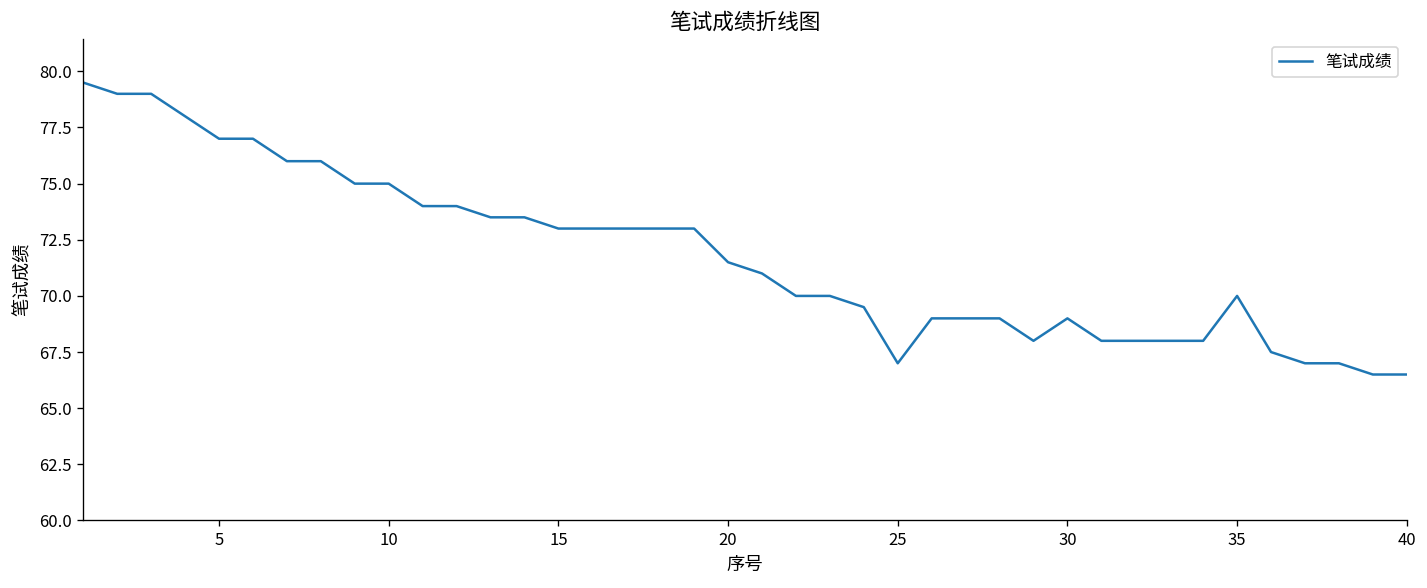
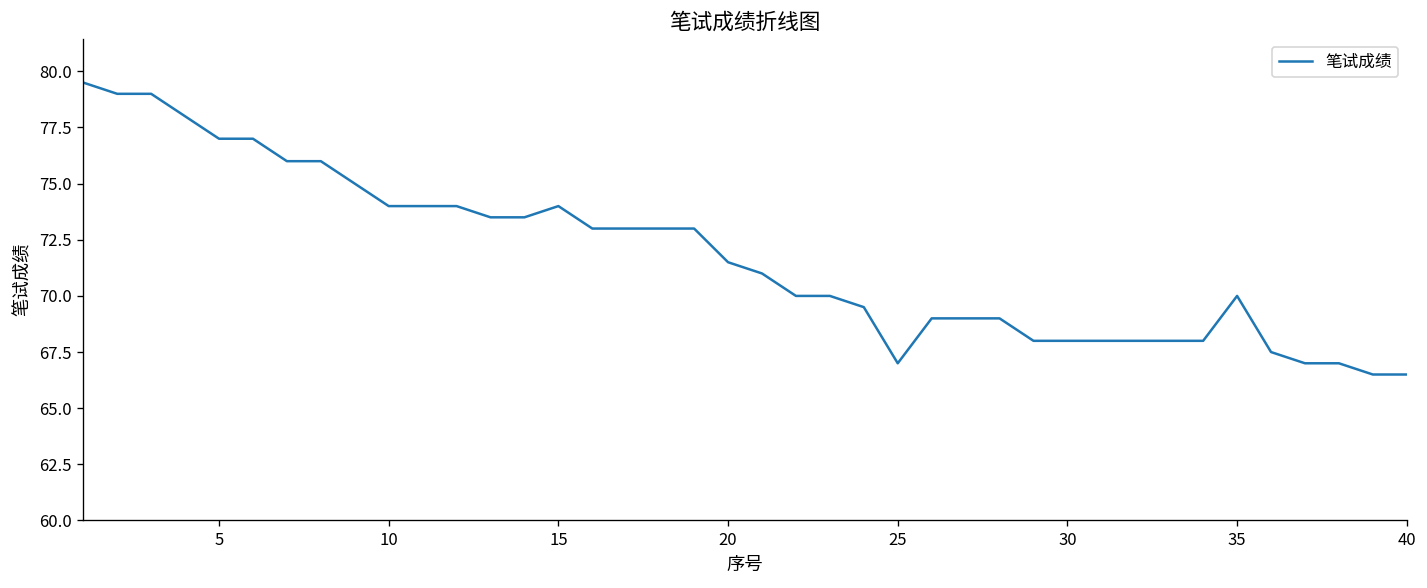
  {
    "5": 77,
-   "10": 75,
-   "15": 73,
+   "10": 74,
+   "15": 74,
    "20": 71.5,
    "25": 67,
-   "30": 69,
+   "30": 68,
    "35": 70,
    "40": 66.5
  }
